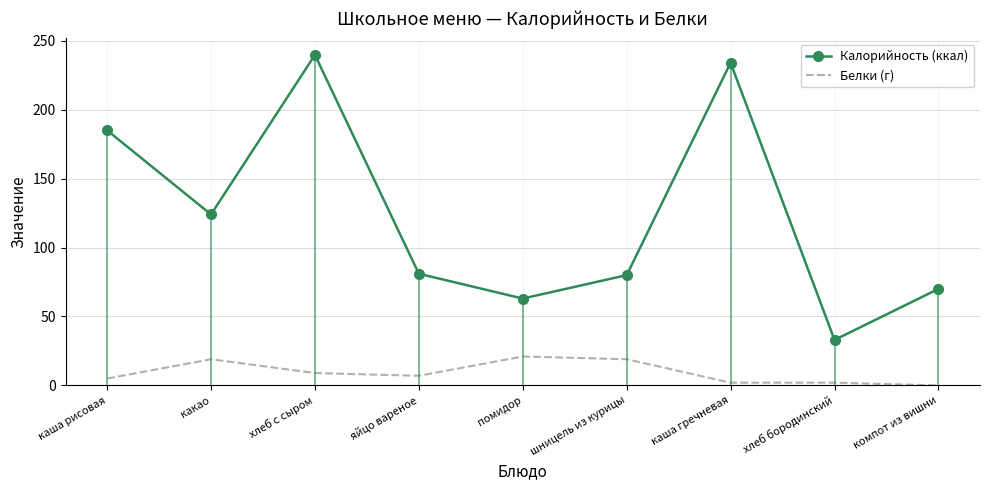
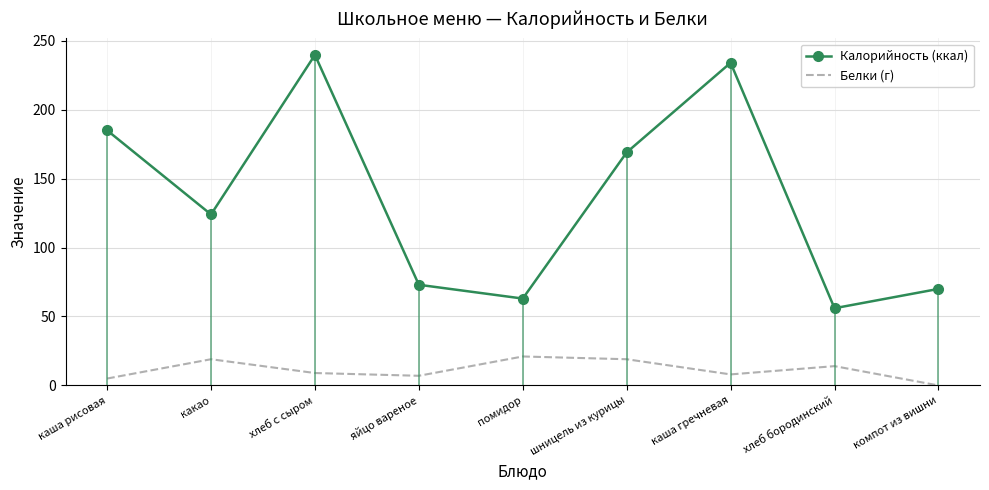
  {
    "Калорийность (ккал)": {
      "каша рисовая": 185,
      "какао": 124,
      "хлеб с сыром": 240,
-     "яйцо вареное": 81,
+     "яйцо вареное": 73,
      "помидор": 63,
-     "шницель из курицы": 80,
+     "шницель из курицы": 169,
      "каша гречневая": 234,
-     "хлеб бородинский": 33,
+     "хлеб бородинский": 56,
      "компот из вишни": 70
    },
    "Белки (г)": {
      "каша рисовая": 5,
      "какао": 19,
      "хлеб с сыром": 9,
      "яйцо вареное": 7,
      "помидор": 21,
      "шницель из курицы": 19,
-     "каша гречневая": 2,
-     "хлеб бородинский": 2,
+     "каша гречневая": 8,
+     "хлеб бородинский": 14,
      "компот из вишни": 0
    }
  }
